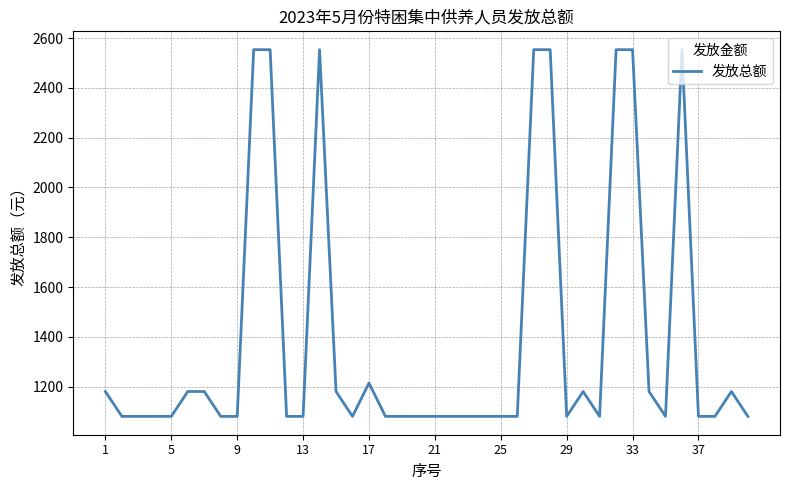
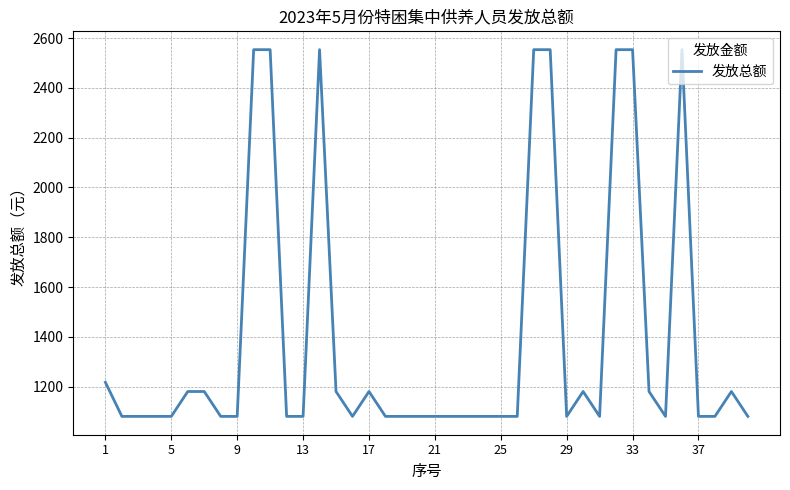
  {
-   "1": 1180,
+   "1": 1220,
    "5": 1080,
    "9": 1080,
    "13": 1080,
-   "17": 1210,
+   "17": 1180,
    "21": 1080,
    "25": 1080,
    "29": 1080,
    "33": 2550,
    "37": 1080
  }
